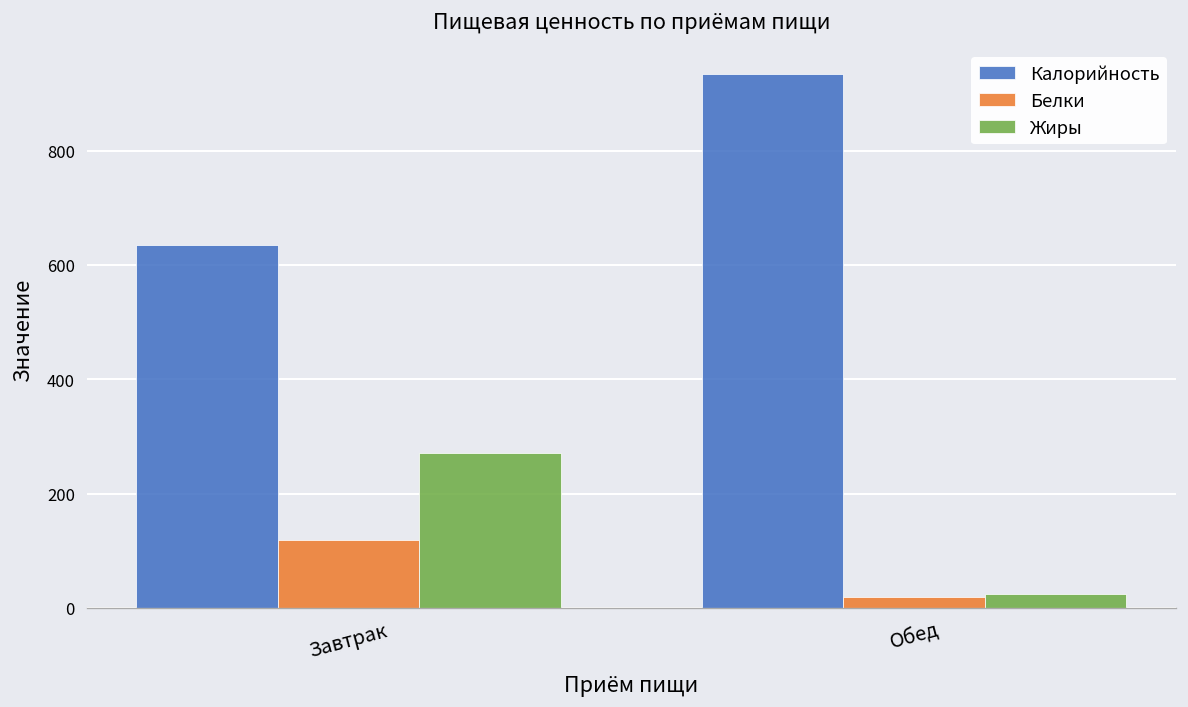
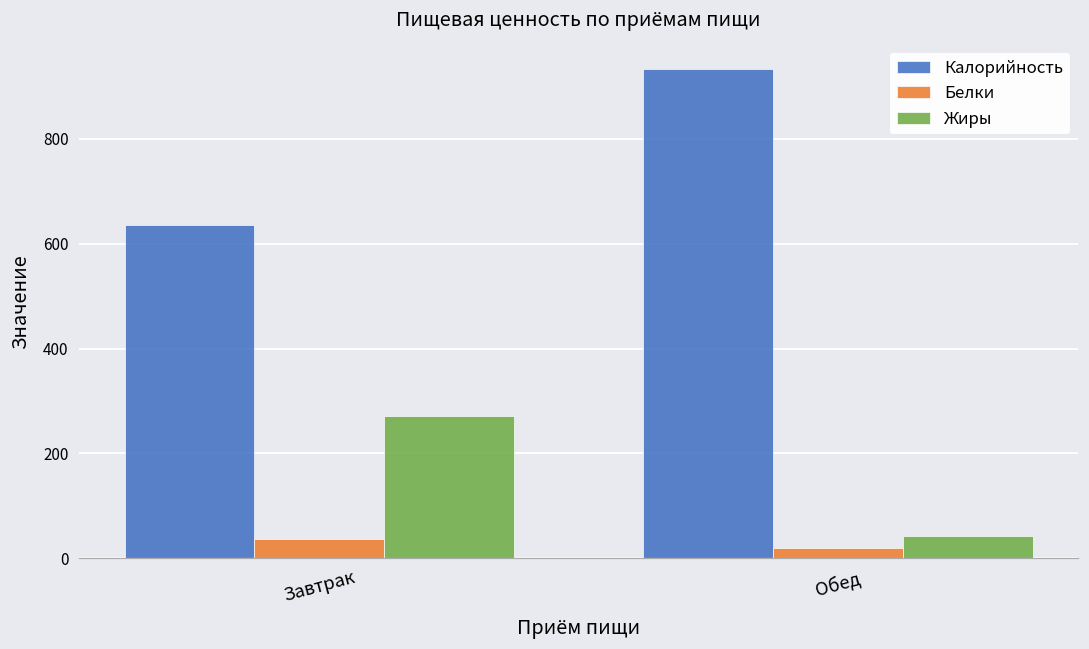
  {
    "Калорийность": {
      "Завтрак": 640,
      "Обед": 930
    },
    "Белки": {
-     "Завтрак": 120,
+     "Завтрак": 40,
      "Обед": 20
    },
    "Жиры": {
      "Завтрак": 270,
-     "Обед": 20
+     "Обед": 40
    }
  }
